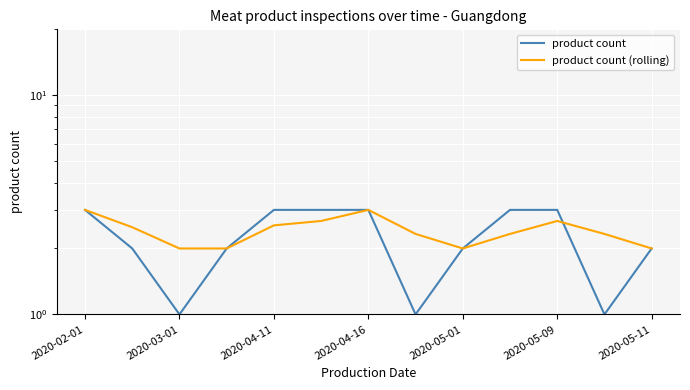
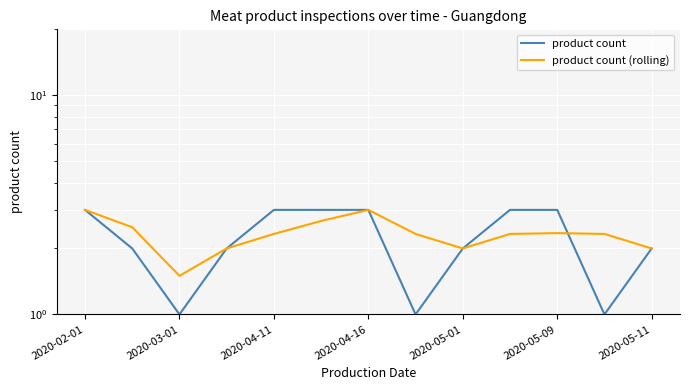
  {
    "product count": {
      "2020-03-01": 1.0,
      "2020-04-11": 3.0,
      "2020-05-09": 3.0
    },
    "product count (rolling)": {
-     "2020-03-01": 2.0,
-     "2020-04-11": 2.6,
-     "2020-05-09": 2.7
+     "2020-03-01": 1.5,
+     "2020-04-11": 2.3,
+     "2020-05-09": 2.4
    }
  }
